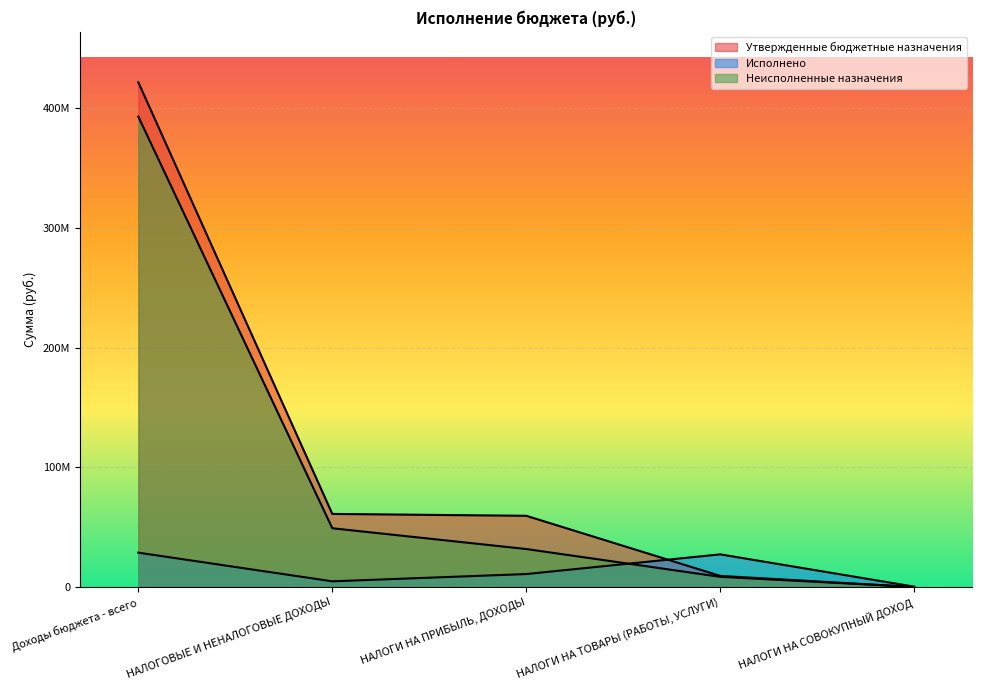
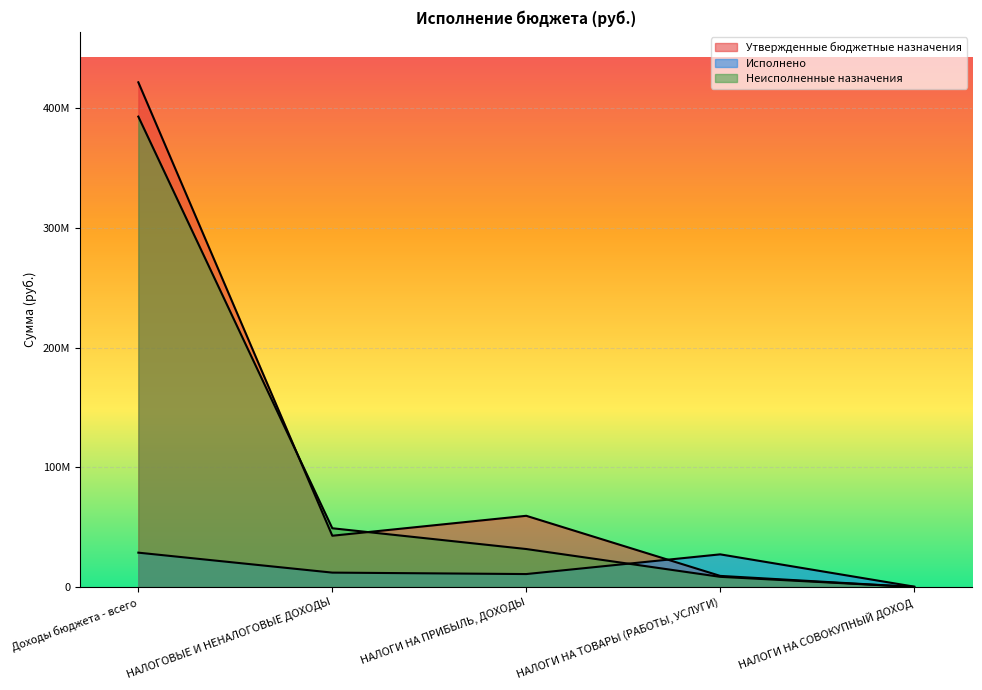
  {
    "Утвержденные бюджетные назначения": {
      "Доходы бюджета - всего": 422000000,
-     "НАЛОГОВЫЕ И НЕНАЛОГОВЫЕ ДОХОДЫ": 61000000,
+     "НАЛОГОВЫЕ И НЕНАЛОГОВЫЕ ДОХОДЫ": 43000000,
      "НАЛОГИ НА ПРИБЫЛЬ, ДОХОДЫ": 59000000
    },
    "Исполнено": {
      "Доходы бюджета - всего": 29000000,
-     "НАЛОГОВЫЕ И НЕНАЛОГОВЫЕ ДОХОДЫ": 5000000,
+     "НАЛОГОВЫЕ И НЕНАЛОГОВЫЕ ДОХОДЫ": 12000000,
      "НАЛОГИ НА ПРИБЫЛЬ, ДОХОДЫ": 11000000,
      "НАЛОГИ НА ТОВАРЫ (РАБОТЫ, УСЛУГИ)": 27000000
    },
    "Неисполненные назначения": {
      "Доходы бюджета - всего": 393000000,
      "НАЛОГОВЫЕ И НЕНАЛОГОВЫЕ ДОХОДЫ": 49000000,
      "НАЛОГИ НА ПРИБЫЛЬ, ДОХОДЫ": 32000000
    }
  }
